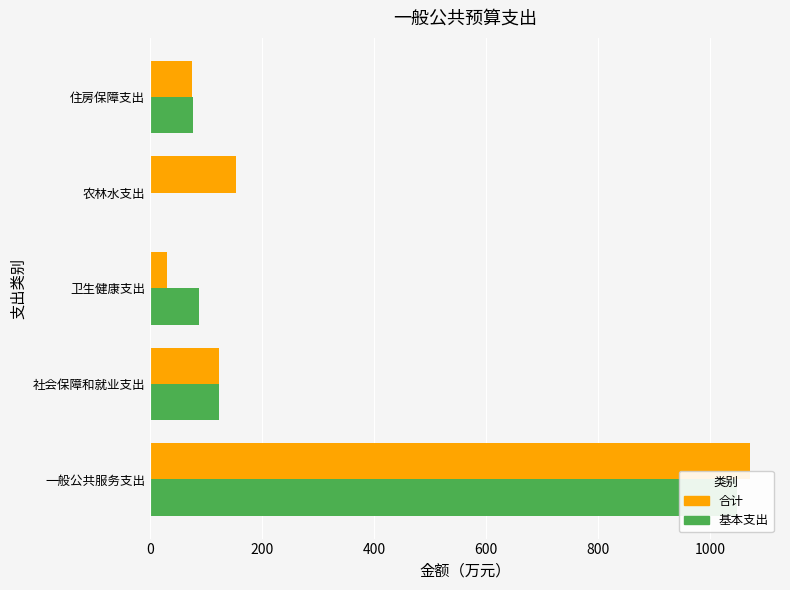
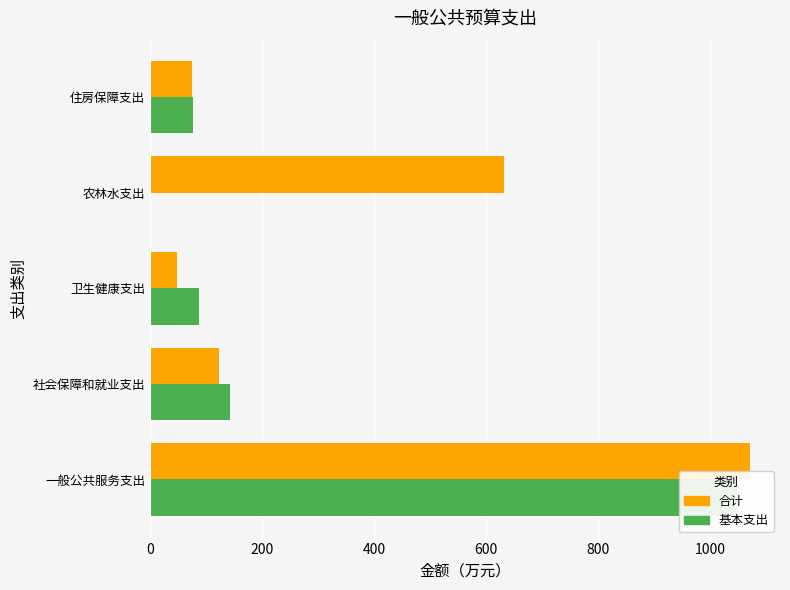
  {
    "合计": {
      "住房保障支出": 70,
-     "农林水支出": 150,
-     "卫生健康支出": 30,
+     "农林水支出": 630,
+     "卫生健康支出": 50,
      "社会保障和就业支出": 120,
      "一般公共服务支出": 1070
    },
    "基本支出": {
      "住房保障支出": 80,
      "农林水支出": 0,
      "卫生健康支出": 90,
-     "社会保障和就业支出": 120
+     "社会保障和就业支出": 140
    }
  }
